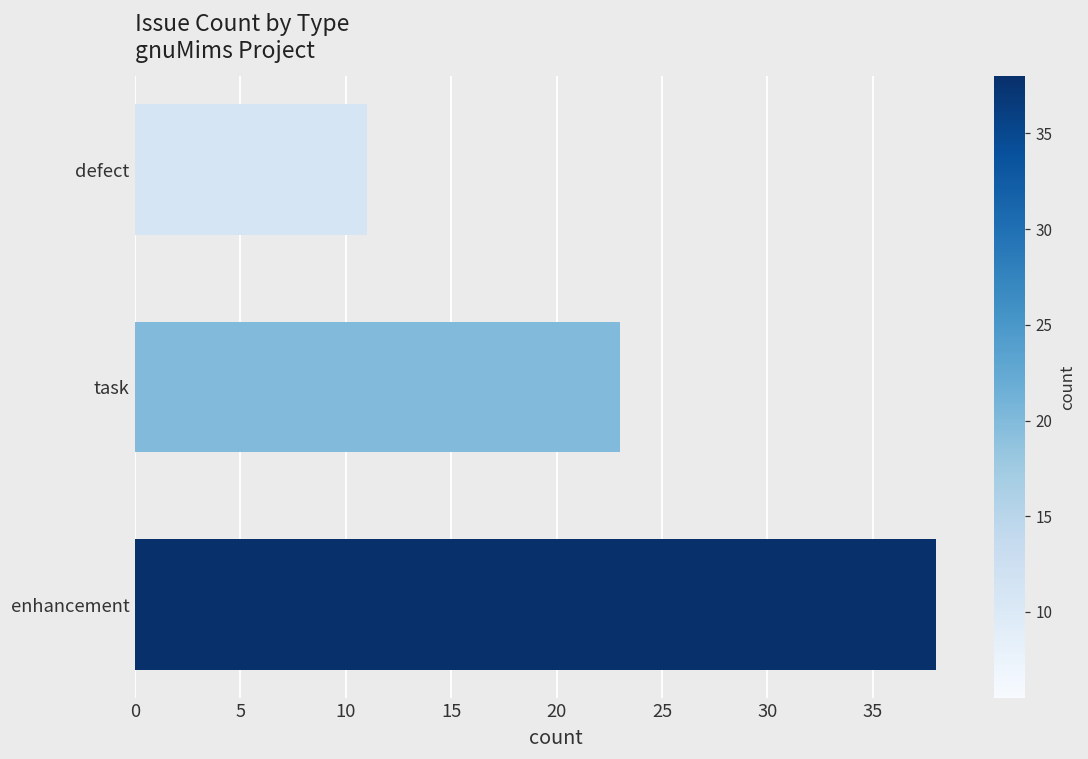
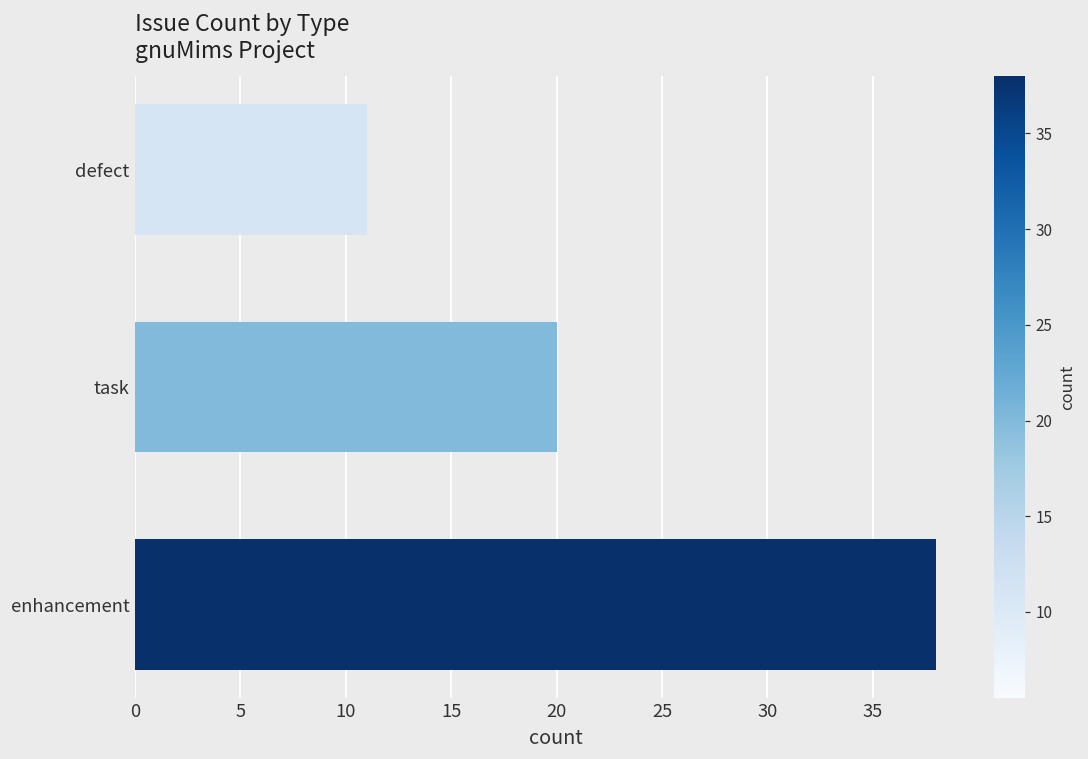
  {
    "defect": 11,
-   "task": 23,
+   "task": 20,
    "enhancement": 38
  }
